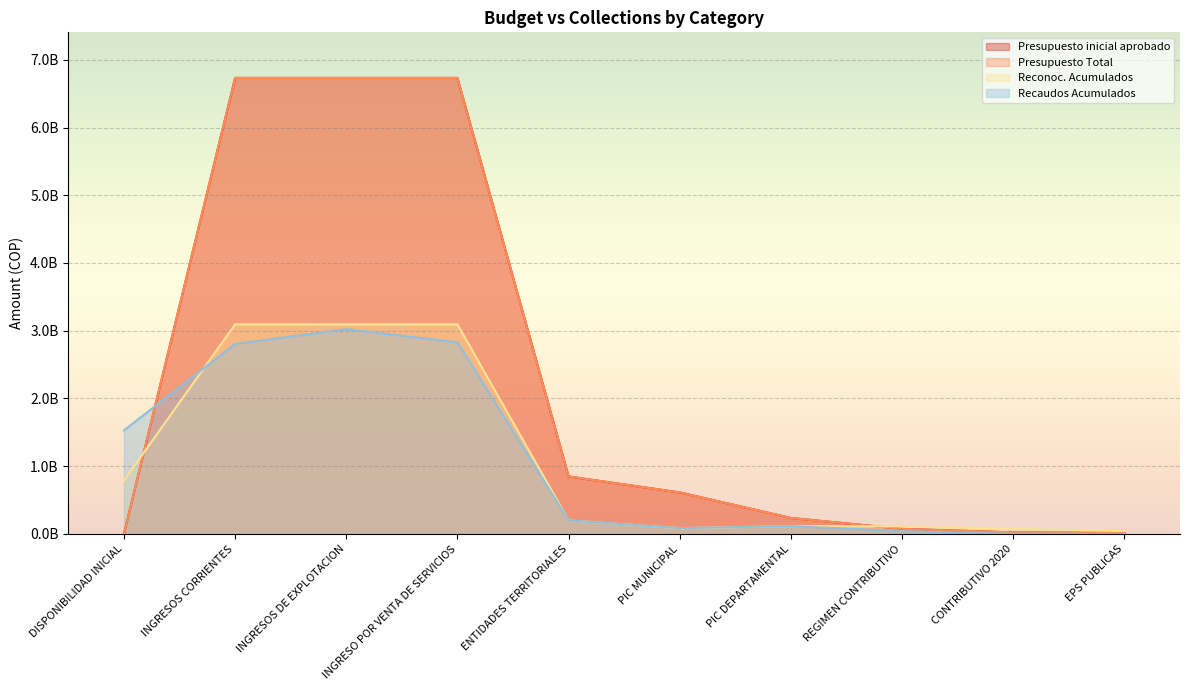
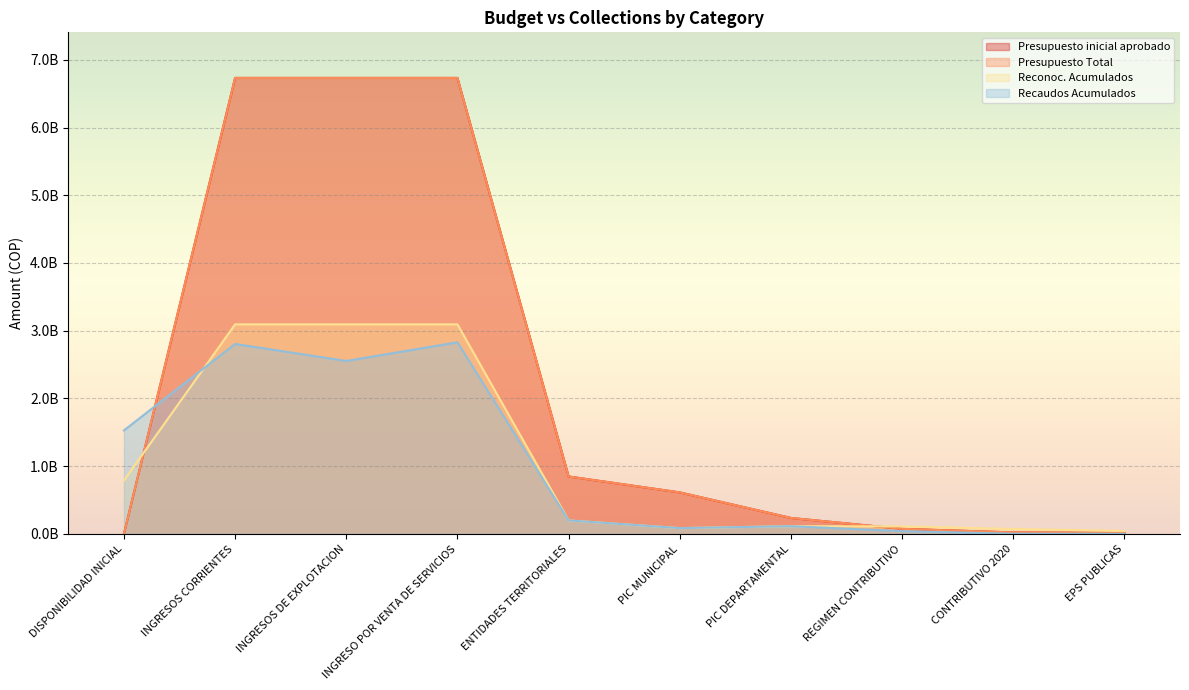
  {
    "Recaudos Acumulados": {
      "DISPONIBILIDAD INICIAL": 1500000000,
      "INGRESOS CORRIENTES": 2800000000,
-     "INGRESOS DE EXPLOTACION": 3000000000,
+     "INGRESOS DE EXPLOTACION": 2600000000,
      "INGRESO POR VENTA DE SERVICIOS": 2800000000
    }
  }
